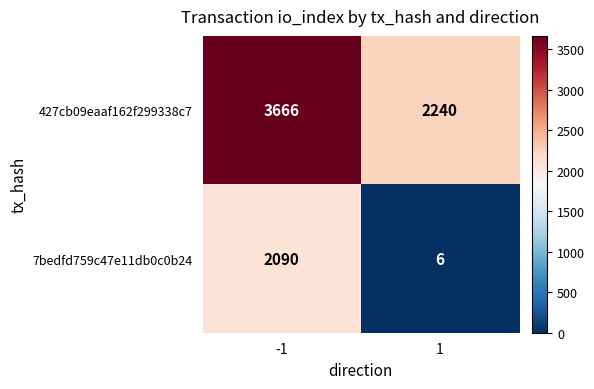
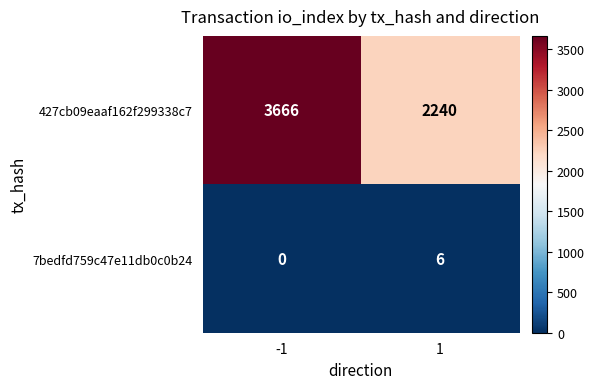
  {
    "427cb09eaaf162f299338c7": {
      "-1": 3666,
      "1": 2240
    },
    "7bedfd759c47e11db0c0b24": {
-     "-1": 2090,
+     "-1": 0,
      "1": 6
    }
  }
